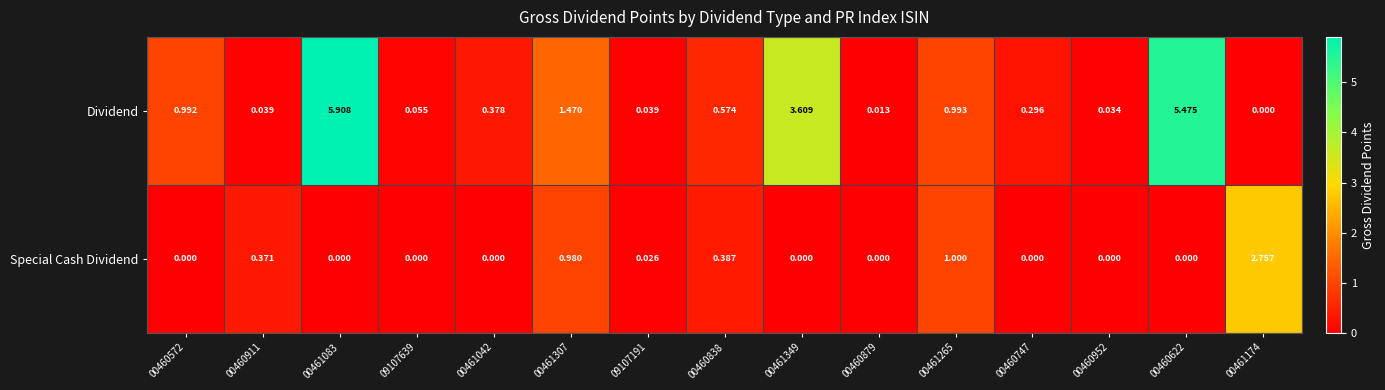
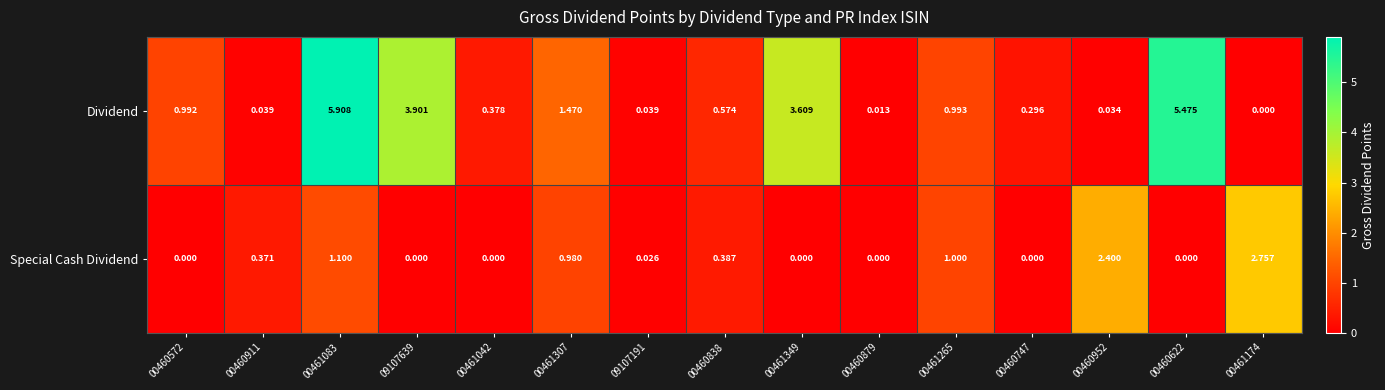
  {
    "Dividend": {
      "00460572": 0.992,
      "00460911": 0.039,
      "00461083": 5.908,
-     "09107639": 0.055,
+     "09107639": 3.901,
      "00461042": 0.378,
      "00461307": 1.470,
      "09107191": 0.039,
      "00460838": 0.574,
      "00461349": 3.609,
      "00460879": 0.013,
      "00461265": 0.993,
      "00460747": 0.296,
      "00460952": 0.034,
      "00460622": 5.475,
      "00461174": 0.000
    },
    "Special Cash Dividend": {
      "00460572": 0.000,
      "00460911": 0.371,
-     "00461083": 0.000,
+     "00461083": 1.100,
      "09107639": 0.000,
      "00461042": 0.000,
      "00461307": 0.980,
      "09107191": 0.026,
      "00460838": 0.387,
      "00461349": 0.000,
      "00460879": 0.000,
      "00461265": 1.000,
      "00460747": 0.000,
-     "00460952": 0.000,
+     "00460952": 2.400,
      "00460622": 0.000,
      "00461174": 2.757
    }
  }
